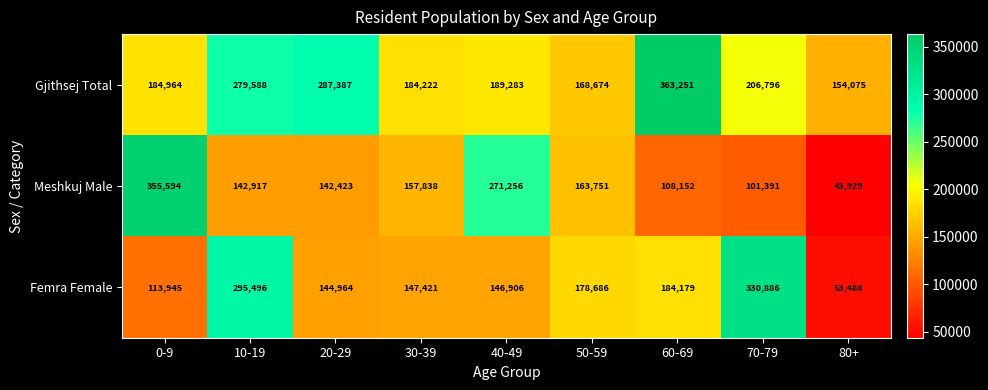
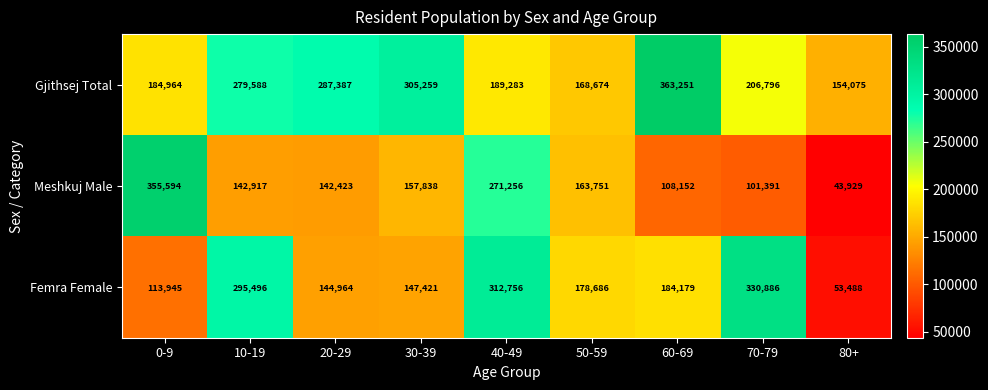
  {
    "Gjithsej Total": {
      "0-9": "184,964",
      "10-19": "279,588",
      "20-29": "287,387",
-     "30-39": "184,222",
+     "30-39": "305,259",
      "40-49": "189,283",
      "50-59": "168,674",
      "60-69": "363,251",
      "70-79": "206,796",
      "80+": "154,075"
    },
    "Meshkuj Male": {
      "0-9": "355,594",
      "10-19": "142,917",
      "20-29": "142,423",
      "30-39": "157,838",
      "40-49": "271,256",
      "50-59": "163,751",
      "60-69": "108,152",
      "70-79": "101,391",
      "80+": "43,929"
    },
    "Femra Female": {
      "0-9": "113,945",
      "10-19": "295,496",
      "20-29": "144,964",
      "30-39": "147,421",
-     "40-49": "146,906",
+     "40-49": "312,756",
      "50-59": "178,686",
      "60-69": "184,179",
      "70-79": "330,886",
      "80+": "53,488"
    }
  }
